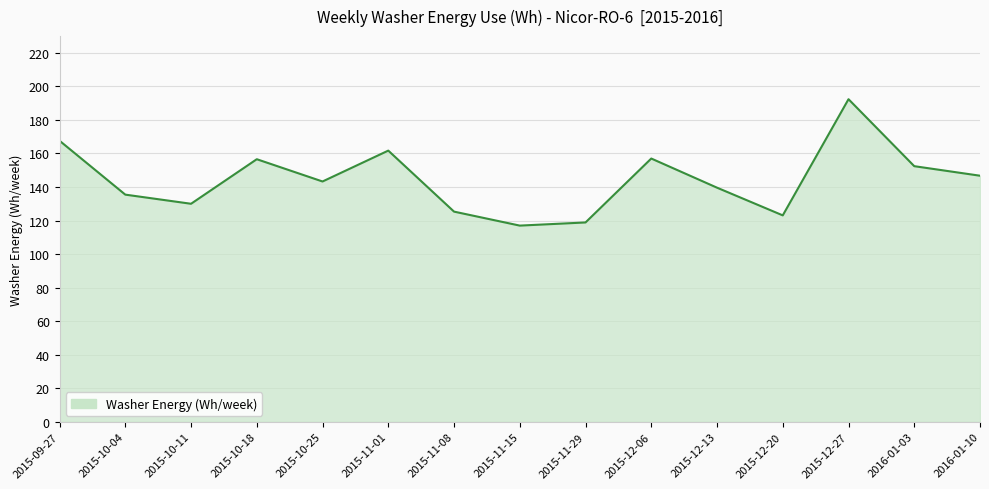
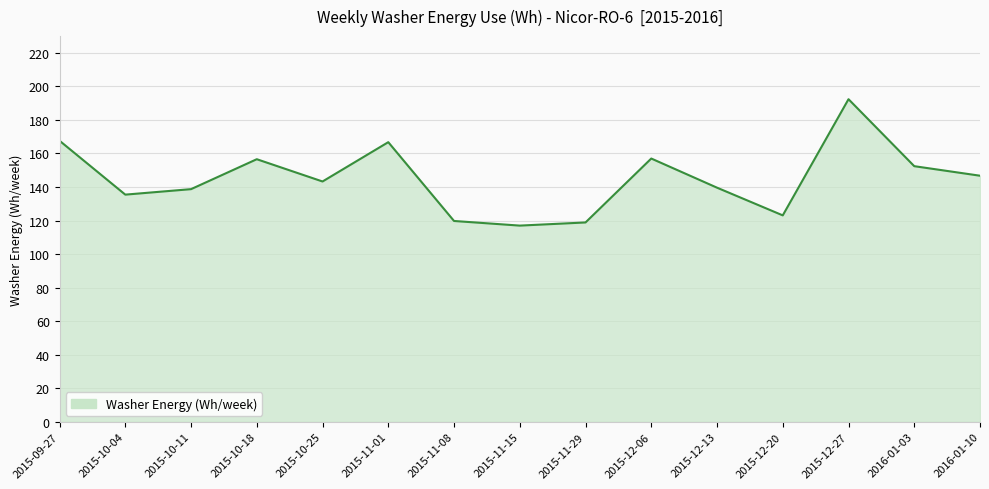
  {
    "2015-09-27": 168,
    "2015-10-04": 135,
-   "2015-10-11": 130,
+   "2015-10-11": 139,
    "2015-10-18": 157,
    "2015-10-25": 143,
-   "2015-11-01": 162,
-   "2015-11-08": 125,
+   "2015-11-01": 167,
+   "2015-11-08": 120,
    "2015-11-15": 117,
    "2015-11-29": 119,
    "2015-12-06": 157,
    "2015-12-13": 140,
    "2015-12-20": 123,
    "2015-12-27": 192,
    "2016-01-03": 152,
    "2016-01-10": 147
  }
